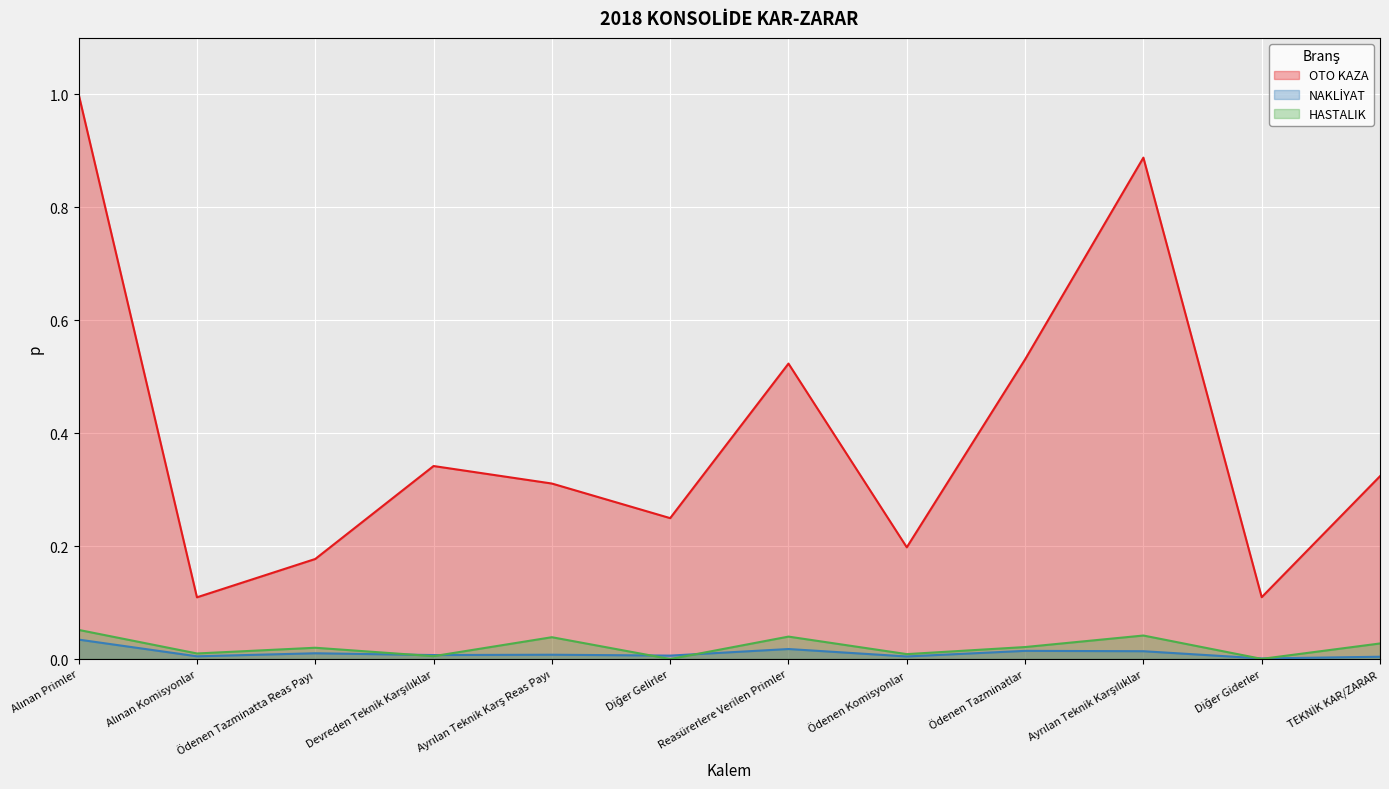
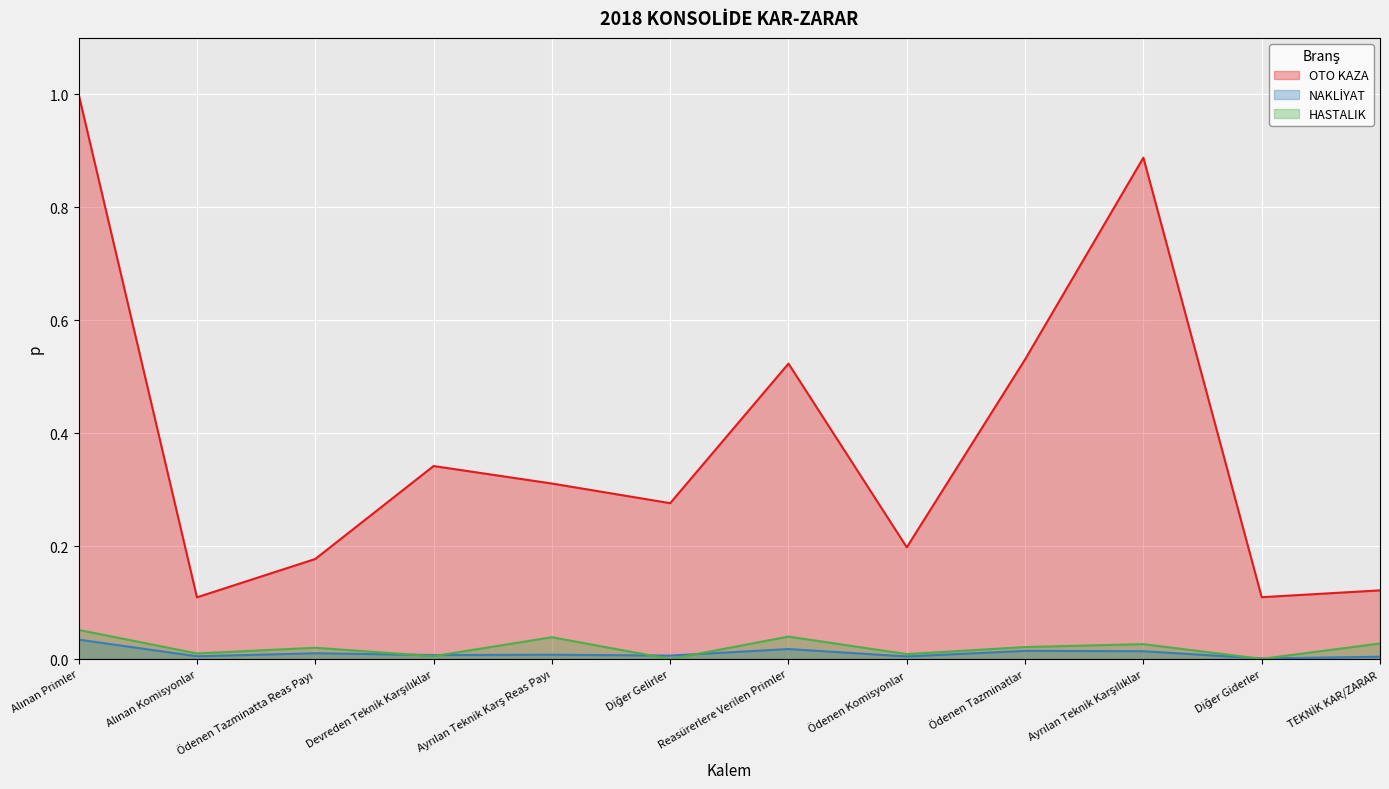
  {
    "OTO KAZA": {
      "Alınan Primler": 1.00,
      "Alınan Komisyonlar": 0.11,
      "Ödenen Tazminatta Reas Payı": 0.18,
      "Devreden Teknik Karşılıklar": 0.34,
      "Ayrılan Teknik Karş Reas Payı": 0.31,
-     "Diğer Gelirler": 0.25,
+     "Diğer Gelirler": 0.28,
      "Reasürerlere Verilen Primler": 0.52,
      "Ödenen Komisyonlar": 0.20,
      "Ödenen Tazminatlar": 0.53,
      "Ayrılan Teknik Karşılıklar": 0.89,
      "Diğer Giderler": 0.11,
-     "TEKNİK KAR/ZARAR": 0.32
+     "TEKNİK KAR/ZARAR": 0.12
    },
    "NAKLİYAT": {
      "Alınan Primler": 0.03,
      "Alınan Komisyonlar": 0.00,
      "Ödenen Tazminatta Reas Payı": 0.01,
      "Ayrılan Teknik Karş Reas Payı": 0.01,
      "Diğer Gelirler": 0.01,
      "Reasürerlere Verilen Primler": 0.02,
      "Ödenen Tazminatlar": 0.01,
      "Ayrılan Teknik Karşılıklar": 0.01,
      "TEKNİK KAR/ZARAR": 0.00
    },
    "HASTALIK": {
      "Alınan Primler": 0.05,
      "Alınan Komisyonlar": 0.01,
      "Ödenen Tazminatta Reas Payı": 0.02,
      "Ayrılan Teknik Karş Reas Payı": 0.04,
      "Diğer Gelirler": 0.00,
      "Reasürerlere Verilen Primler": 0.04,
      "Ödenen Tazminatlar": 0.02,
-     "Ayrılan Teknik Karşılıklar": 0.04,
+     "Ayrılan Teknik Karşılıklar": 0.03,
      "TEKNİK KAR/ZARAR": 0.03
    }
  }
